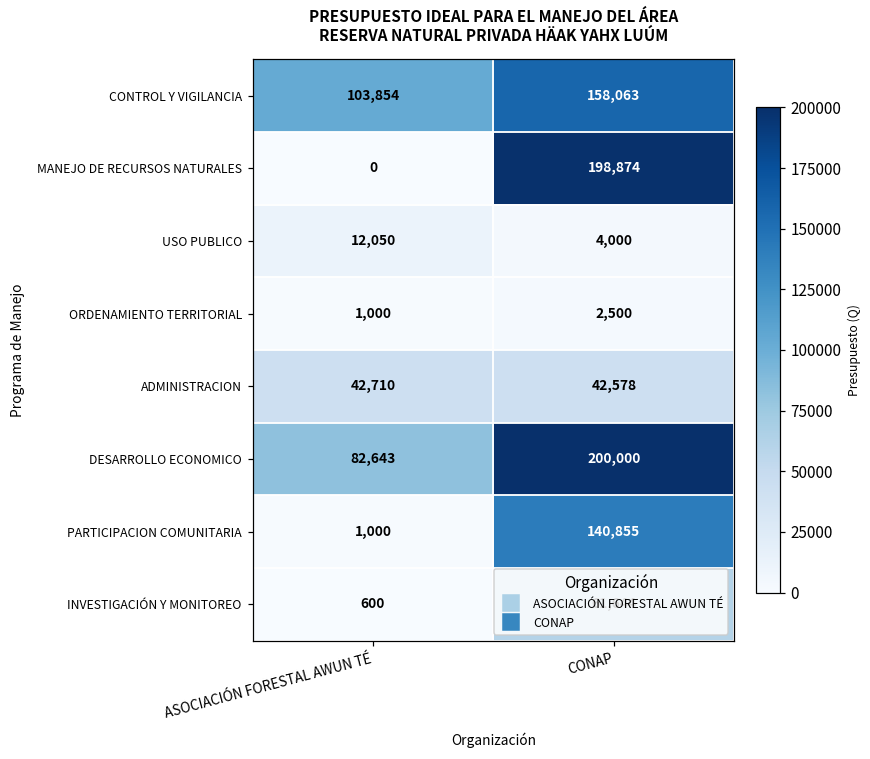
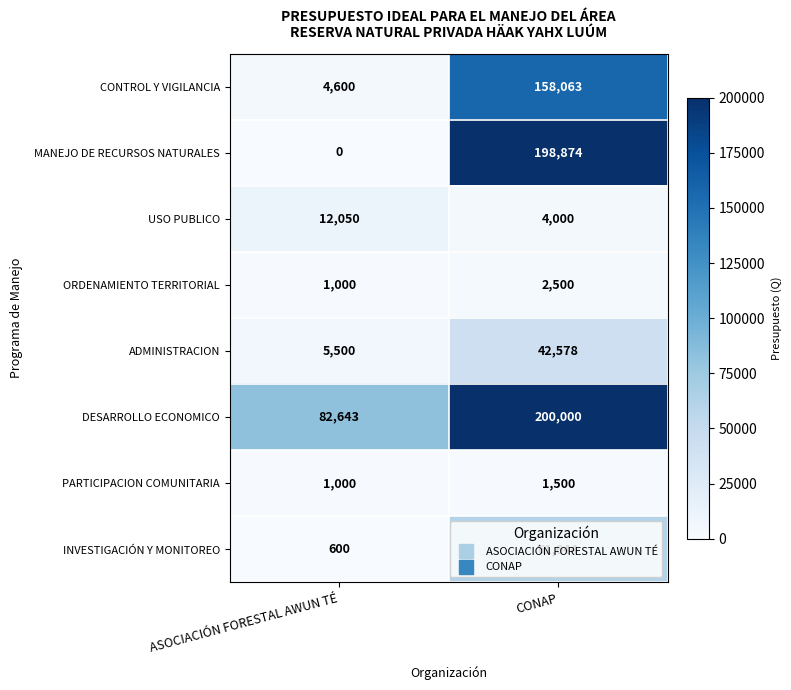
  {
    "CONTROL Y VIGILANCIA": {
-     "ASOCIACIÓN FORESTAL AWUN TÉ": "103,854",
+     "ASOCIACIÓN FORESTAL AWUN TÉ": "4,600",
      "CONAP": "158,063"
    },
    "MANEJO DE RECURSOS NATURALES": {
      "ASOCIACIÓN FORESTAL AWUN TÉ": "0",
      "CONAP": "198,874"
    },
    "USO PUBLICO": {
      "ASOCIACIÓN FORESTAL AWUN TÉ": "12,050",
      "CONAP": "4,000"
    },
    "ORDENAMIENTO TERRITORIAL": {
      "ASOCIACIÓN FORESTAL AWUN TÉ": "1,000",
      "CONAP": "2,500"
    },
    "ADMINISTRACION": {
-     "ASOCIACIÓN FORESTAL AWUN TÉ": "42,710",
+     "ASOCIACIÓN FORESTAL AWUN TÉ": "5,500",
      "CONAP": "42,578"
    },
    "DESARROLLO ECONOMICO": {
      "ASOCIACIÓN FORESTAL AWUN TÉ": "82,643",
      "CONAP": "200,000"
    },
    "PARTICIPACION COMUNITARIA": {
      "ASOCIACIÓN FORESTAL AWUN TÉ": "1,000",
-     "CONAP": "140,855"
+     "CONAP": "1,500"
    },
    "INVESTIGACIÓN Y MONITOREO": {
      "ASOCIACIÓN FORESTAL AWUN TÉ": "600"
    }
  }
